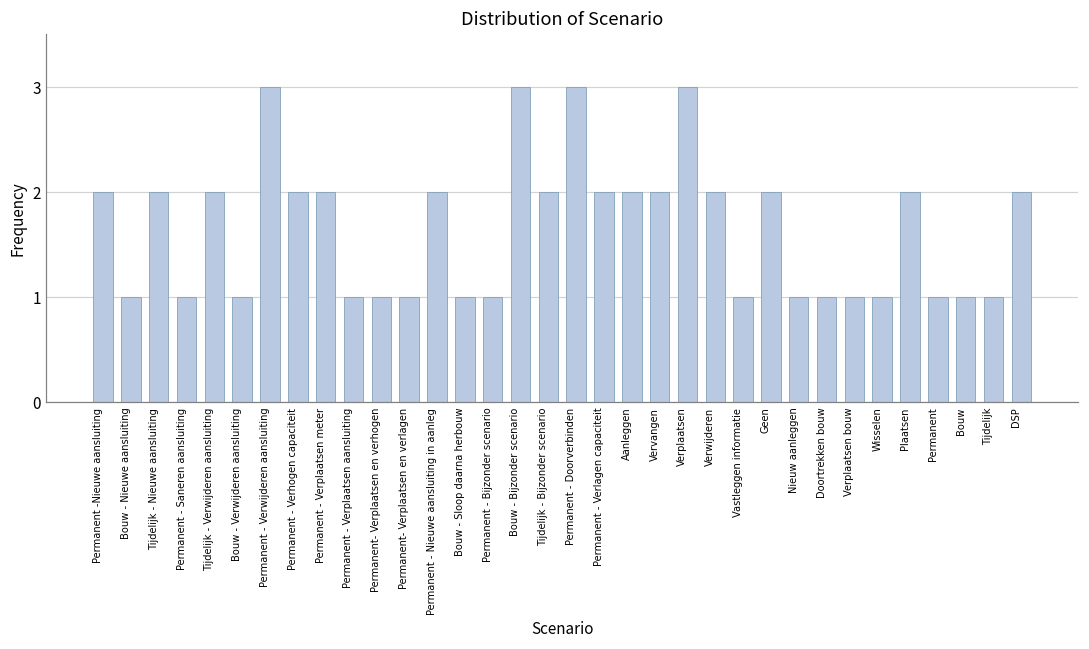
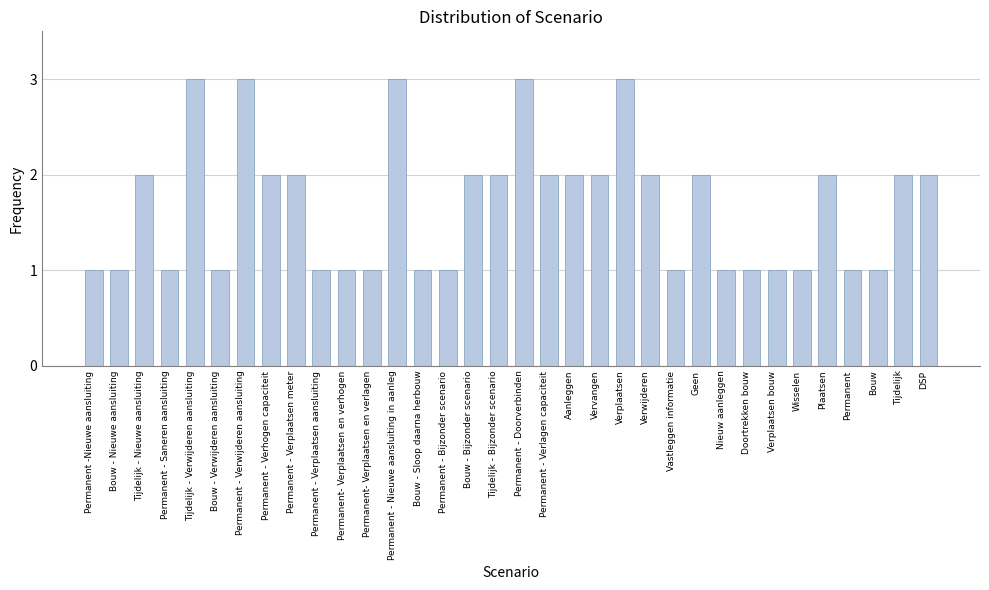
  {
-   "Permanent -Nieuwe aansluiting": 2,
+   "Permanent -Nieuwe aansluiting": 1,
    "Bouw - Nieuwe aansluiting": 1,
    "Tijdelijk - Nieuwe aansluiting": 2,
    "Permanent - Saneren aansluiting": 1,
-   "Tijdelijk - Verwijderen aansluiting": 2,
+   "Tijdelijk - Verwijderen aansluiting": 3,
    "Bouw - Verwijderen aansluiting": 1,
    "Permanent - Verwijderen aansluiting": 3,
    "Permanent - Verhogen capaciteit": 2,
    "Permanent - Verplaatsen meter": 2,
    "Permanent - Verplaatsen aansluiting": 1,
    "Permanent- Verplaatsen en verhogen": 1,
    "Permanent- Verplaatsen en verlagen": 1,
-   "Permanent - Nieuwe aansluiting in aanleg": 2,
+   "Permanent - Nieuwe aansluiting in aanleg": 3,
    "Bouw - Sloop daarna herbouw": 1,
    "Permanent - Bijzonder scenario": 1,
-   "Bouw - Bijzonder scenario": 3,
+   "Bouw - Bijzonder scenario": 2,
    "Tijdelijk - Bijzonder scenario": 2,
    "Permanent - Doorverbinden": 3,
    "Permanent - Verlagen capaciteit": 2,
    "Aanleggen": 2,
    "Vervangen": 2,
    "Verplaatsen": 3,
    "Verwijderen": 2,
    "Vastleggen informatie": 1,
    "Geen": 2,
    "Nieuw aanleggen": 1,
    "Doortrekken bouw": 1,
    "Verplaatsen bouw": 1,
    "Wisselen": 1,
    "Plaatsen": 2,
    "Permanent": 1,
    "Bouw": 1,
-   "Tijdelijk": 1,
+   "Tijdelijk": 2,
    "DSP": 2
  }
